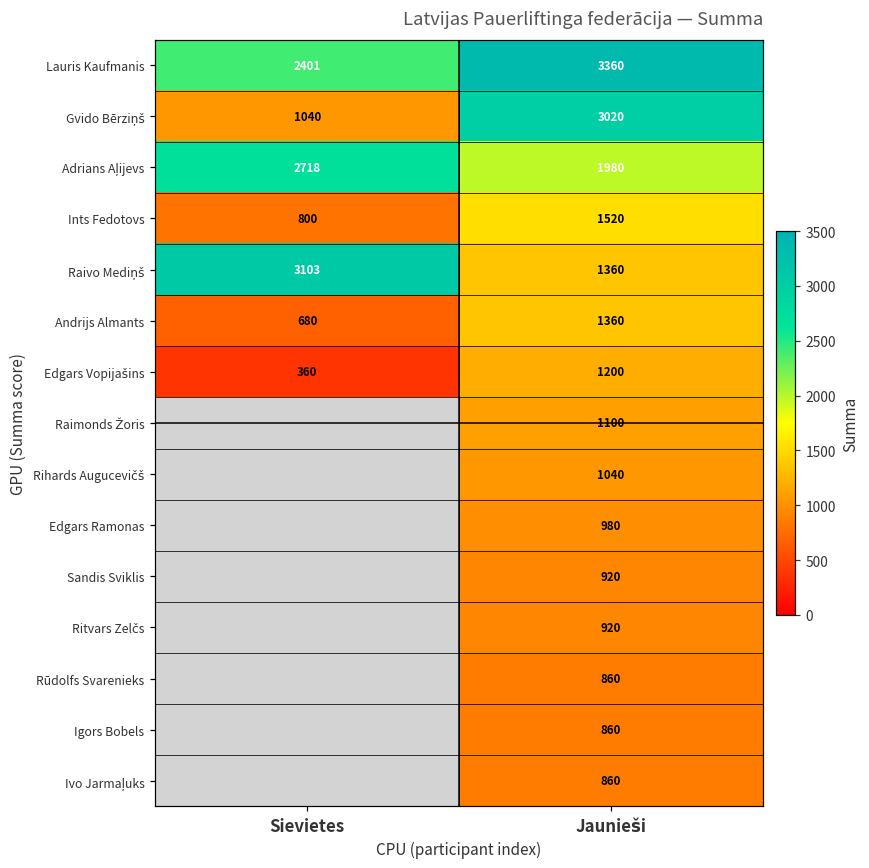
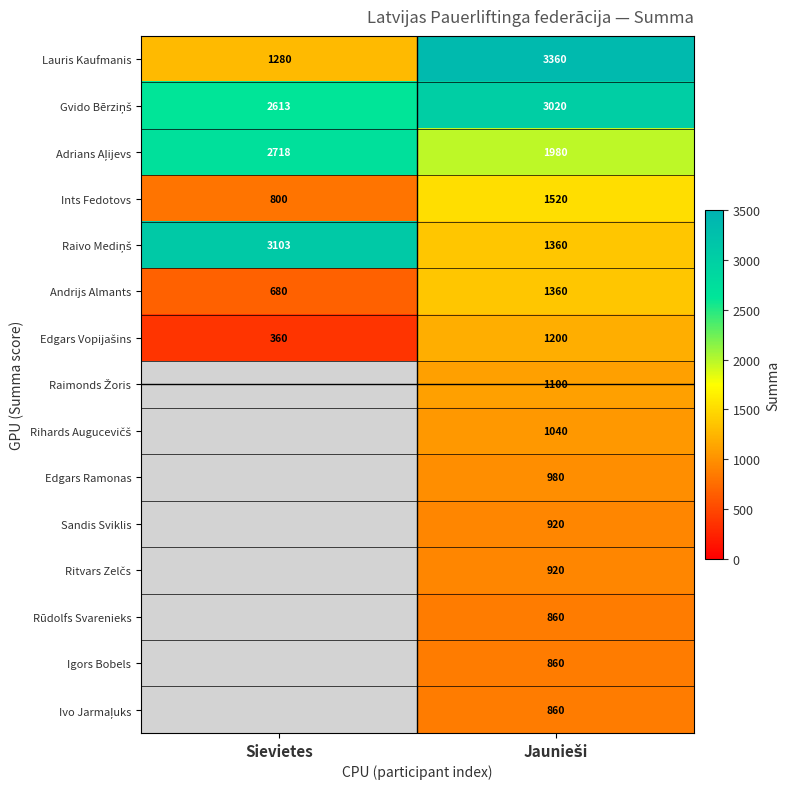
  {
    "Lauris Kaufmanis": {
-     "Sievietes": 2401,
+     "Sievietes": 1280,
      "Jaunieši": 3360
    },
    "Gvido Bērziņš": {
-     "Sievietes": 1040,
+     "Sievietes": 2613,
      "Jaunieši": 3020
    },
    "Adrians Aļijevs": {
      "Sievietes": 2718,
      "Jaunieši": 1980
    },
    "Ints Fedotovs": {
      "Sievietes": 800,
      "Jaunieši": 1520
    },
    "Raivo Mediņš": {
      "Sievietes": 3103,
      "Jaunieši": 1360
    },
    "Andrijs Almants": {
      "Sievietes": 680,
      "Jaunieši": 1360
    },
    "Edgars Vopijašins": {
      "Sievietes": 360,
      "Jaunieši": 1200
    },
    "Raimonds Žoris": {
      "Jaunieši": 1100
    },
    "Rihards Augucevičš": {
      "Jaunieši": 1040
    },
    "Edgars Ramonas": {
      "Jaunieši": 980
    },
    "Sandis Sviklis": {
      "Jaunieši": 920
    },
    "Ritvars Zelčs": {
      "Jaunieši": 920
    },
    "Rūdolfs Svarenieks": {
      "Jaunieši": 860
    },
    "Igors Bobels": {
      "Jaunieši": 860
    },
    "Ivo Jarmaļuks": {
      "Jaunieši": 860
    }
  }
